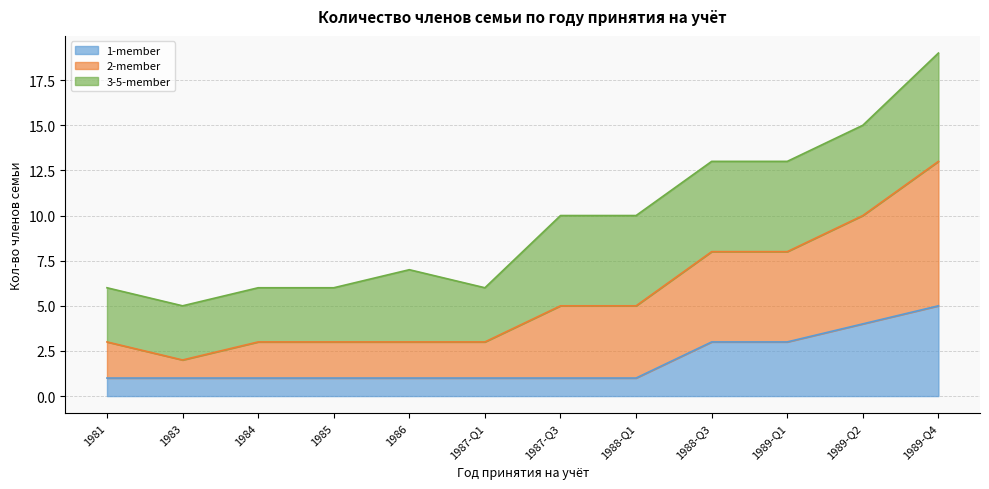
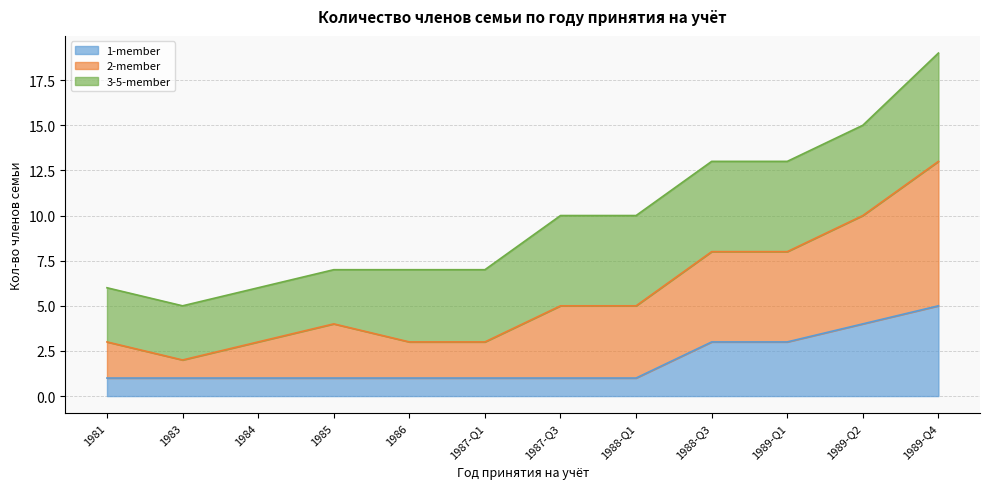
  {
    "1-member": {
      "1981": 1,
      "1983": 1,
      "1984": 1,
      "1985": 1,
      "1986": 1,
      "1987-Q1": 1,
      "1987-Q3": 1,
      "1988-Q1": 1,
      "1988-Q3": 3,
      "1989-Q1": 3,
      "1989-Q2": 4,
      "1989-Q4": 5
    },
    "2-member": {
      "1981": 2,
      "1983": 1,
      "1984": 2,
-     "1985": 2,
+     "1985": 3,
      "1986": 2,
      "1987-Q1": 2,
      "1987-Q3": 4,
      "1988-Q1": 4,
      "1988-Q3": 5,
      "1989-Q1": 5,
      "1989-Q2": 6,
      "1989-Q4": 8
    },
    "3-5-member": {
      "1981": 3,
      "1983": 3,
      "1984": 3,
      "1985": 3,
      "1986": 4,
-     "1987-Q1": 3,
+     "1987-Q1": 4,
      "1987-Q3": 5,
      "1988-Q1": 5,
      "1988-Q3": 5,
      "1989-Q1": 5,
      "1989-Q2": 5,
      "1989-Q4": 6
    }
  }
